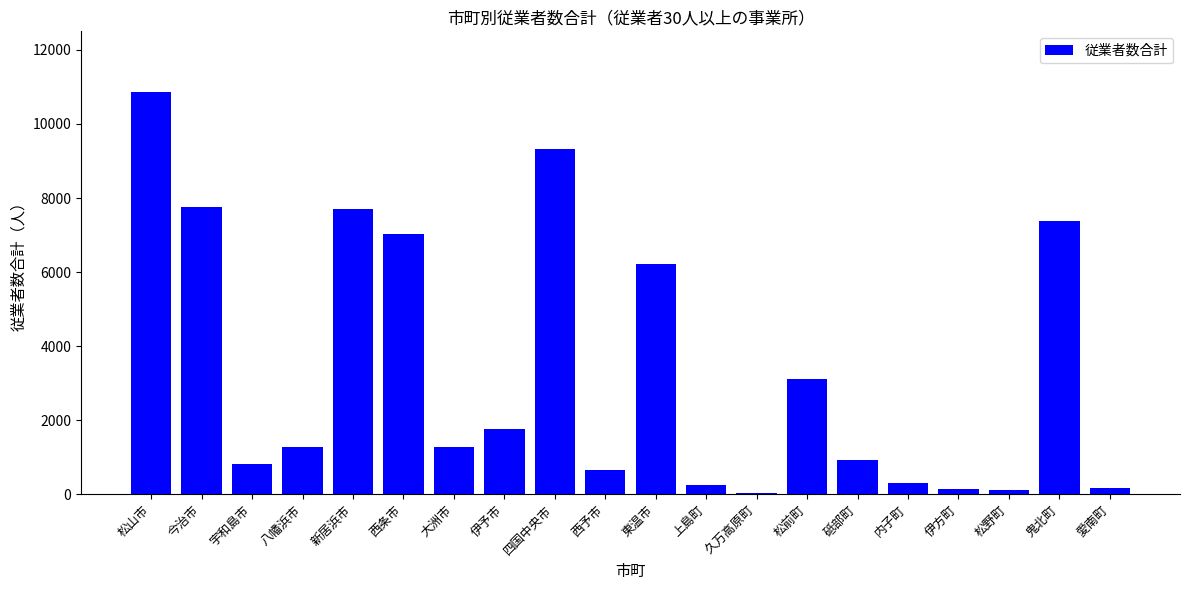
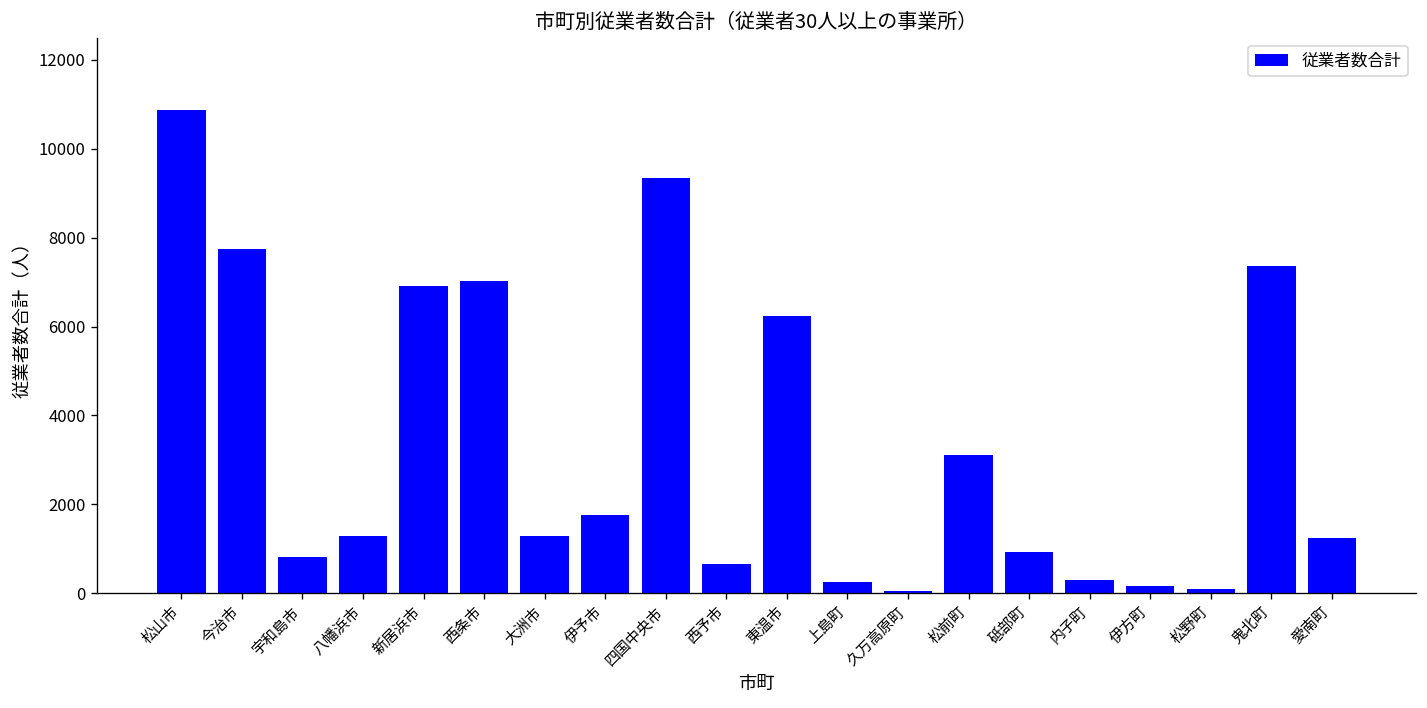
  {
    "松山市": 10900,
    "今治市": 7800,
    "宇和島市": 800,
    "八幡浜市": 1300,
-   "新居浜市": 7700,
+   "新居浜市": 6900,
    "西条市": 7000,
    "大洲市": 1300,
    "伊予市": 1800,
    "四国中央市": 9300,
    "西予市": 700,
    "東温市": 6200,
    "上島町": 300,
    "松前町": 3100,
    "砥部町": 900,
    "内子町": 300,
    "伊方町": 200,
    "松野町": 100,
    "鬼北町": 7400,
-   "愛南町": 200
+   "愛南町": 1200
  }
